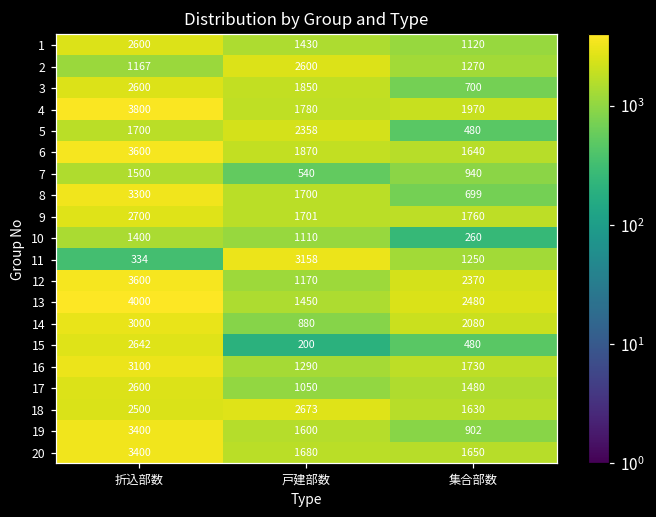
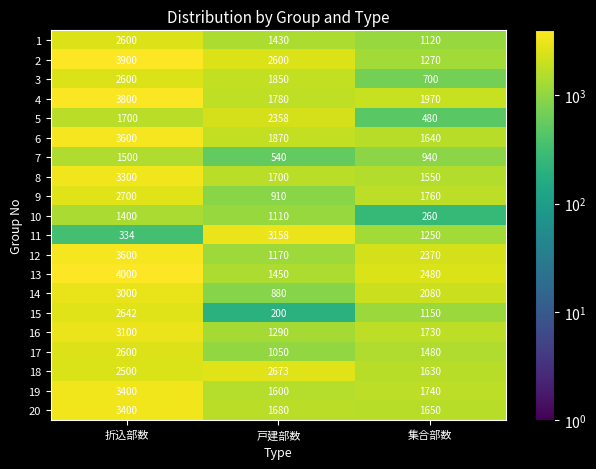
  {
    "1": {
      "折込部数": 2600,
      "戸建部数": 1430,
      "集合部数": 1120
    },
    "2": {
-     "折込部数": 1167,
+     "折込部数": 3900,
      "戸建部数": 2600,
      "集合部数": 1270
    },
    "3": {
      "折込部数": 2600,
      "戸建部数": 1850,
      "集合部数": 700
    },
    "4": {
      "折込部数": 3800,
      "戸建部数": 1780,
      "集合部数": 1970
    },
    "5": {
      "折込部数": 1700,
      "戸建部数": 2358,
      "集合部数": 480
    },
    "6": {
      "折込部数": 3600,
      "戸建部数": 1870,
      "集合部数": 1640
    },
    "7": {
      "折込部数": 1500,
      "戸建部数": 540,
      "集合部数": 940
    },
    "8": {
      "折込部数": 3300,
      "戸建部数": 1700,
-     "集合部数": 699
+     "集合部数": 1550
    },
    "9": {
      "折込部数": 2700,
-     "戸建部数": 1701,
+     "戸建部数": 910,
      "集合部数": 1760
    },
    "10": {
      "折込部数": 1400,
      "戸建部数": 1110,
      "集合部数": 260
    },
    "11": {
      "折込部数": 334,
      "戸建部数": 3158,
      "集合部数": 1250
    },
    "12": {
      "折込部数": 3600,
      "戸建部数": 1170,
      "集合部数": 2370
    },
    "13": {
      "折込部数": 4000,
      "戸建部数": 1450,
      "集合部数": 2480
    },
    "14": {
      "折込部数": 3000,
      "戸建部数": 880,
      "集合部数": 2080
    },
    "15": {
      "折込部数": 2642,
      "戸建部数": 200,
-     "集合部数": 480
+     "集合部数": 1150
    },
    "16": {
      "折込部数": 3100,
      "戸建部数": 1290,
      "集合部数": 1730
    },
    "17": {
      "折込部数": 2600,
      "戸建部数": 1050,
      "集合部数": 1480
    },
    "18": {
      "折込部数": 2500,
      "戸建部数": 2673,
      "集合部数": 1630
    },
    "19": {
      "折込部数": 3400,
      "戸建部数": 1600,
-     "集合部数": 902
+     "集合部数": 1740
    },
    "20": {
      "折込部数": 3400,
      "戸建部数": 1680,
      "集合部数": 1650
    }
  }
